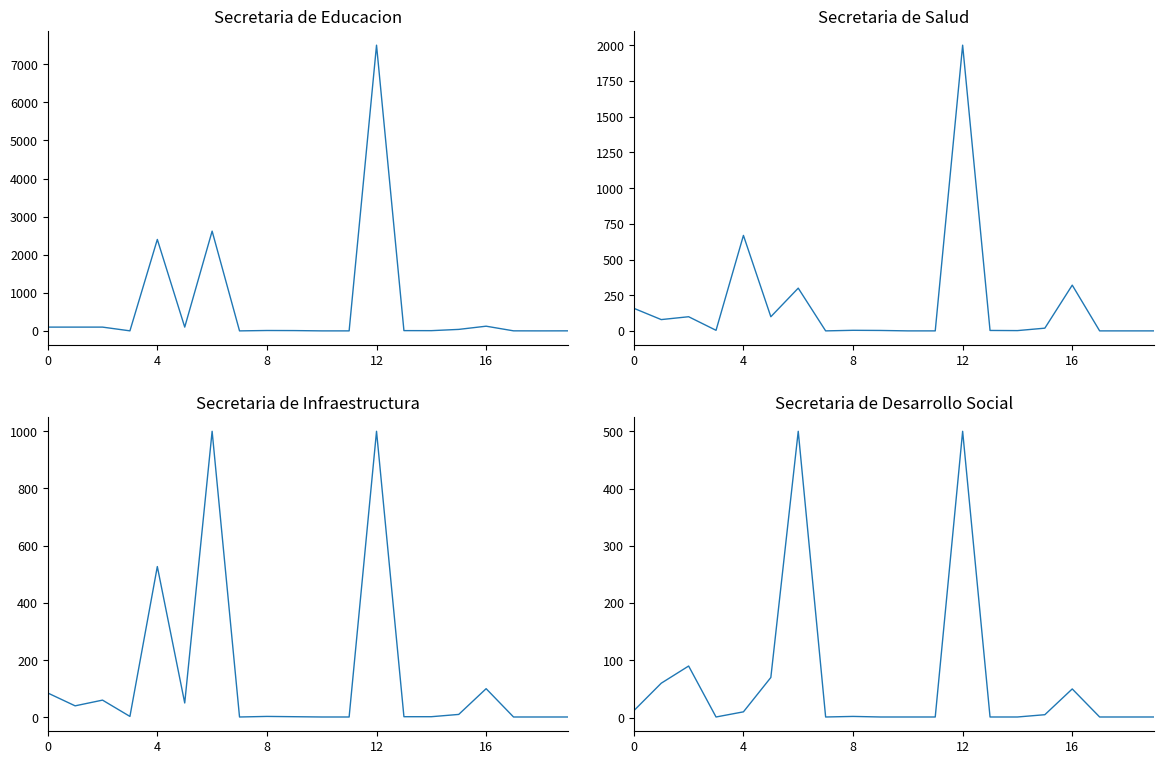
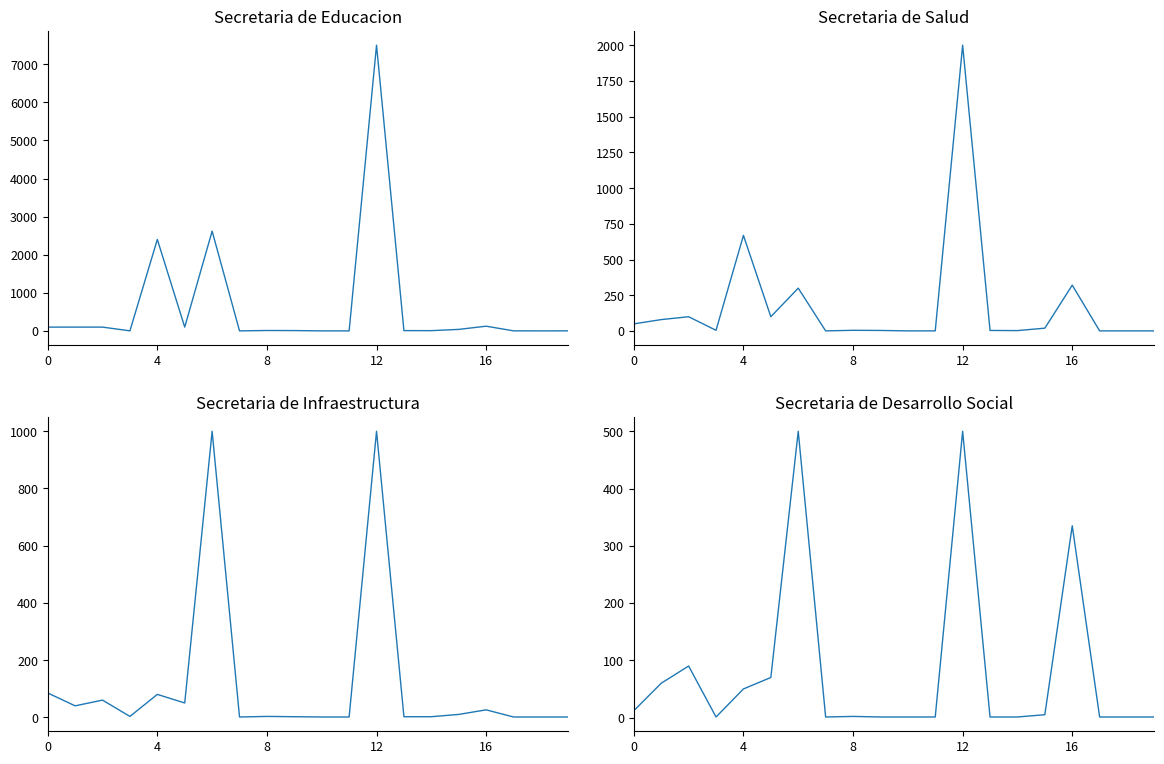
  {
    "Secretaria de Educacion": {
      "0": 100,
      "4": 2400,
      "8": 0,
      "12": 7500,
      "16": 100
    },
    "Secretaria de Salud": {
-     "0": 160,
+     "0": 50,
      "4": 670,
      "8": 10,
      "12": 2000,
      "16": 320
    },
    "Secretaria de Infraestructura": {
      "0": 90,
-     "4": 530,
+     "4": 80,
      "8": 0,
      "12": 1000,
-     "16": 100
+     "16": 30
    },
    "Secretaria de Desarrollo Social": {
      "0": 10,
-     "4": 10,
+     "4": 50,
      "8": 0,
      "12": 500,
-     "16": 50
+     "16": 340
    }
  }
